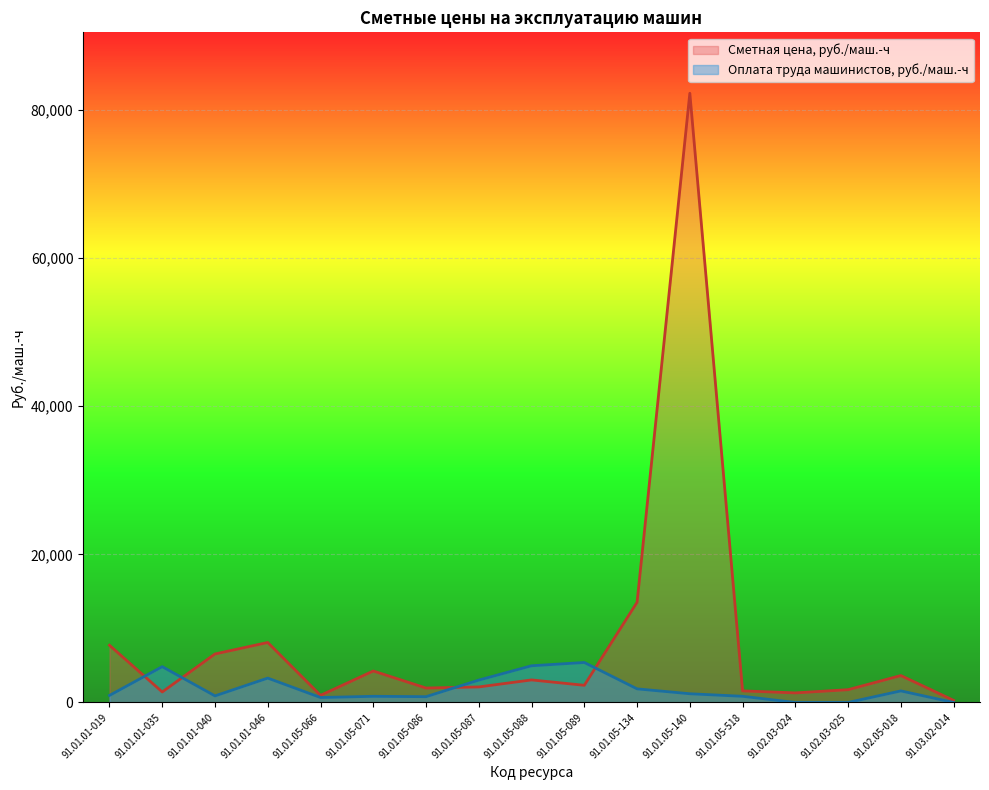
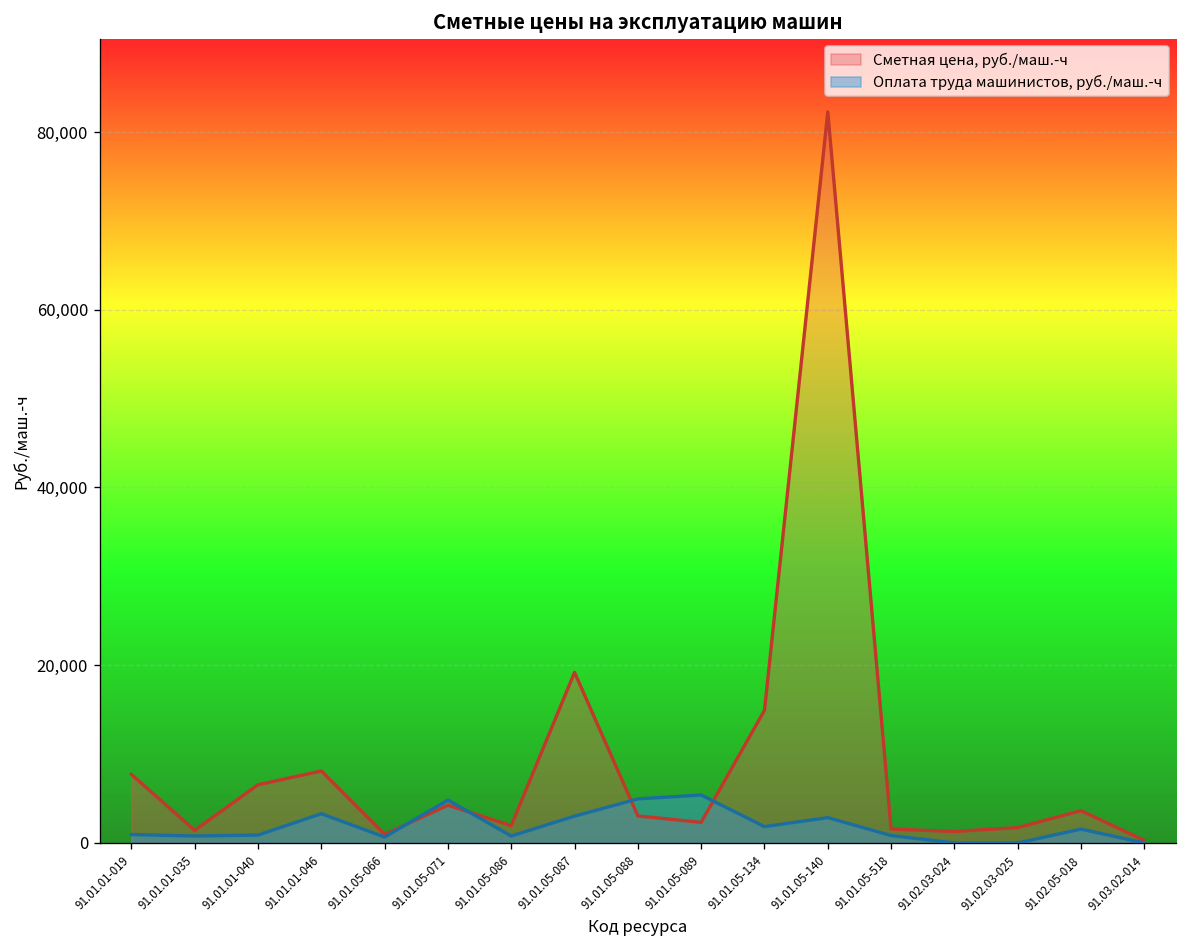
  {
    "Сметная цена, руб./маш.-ч": {
      "91.01.01-019": "8,000",
      "91.01.01-035": "1,000",
      "91.01.01-040": "7,000",
      "91.01.01-046": "8,000",
      "91.01.05-071": "4,000",
      "91.01.05-086": "2,000",
-     "91.01.05-087": "2,000",
+     "91.01.05-087": "19,000",
      "91.01.05-088": "3,000",
      "91.01.05-089": "2,000",
-     "91.01.05-134": "14,000",
+     "91.01.05-134": "15,000",
      "91.01.05-140": "82,000",
      "91.01.05-518": "2,000",
      "91.02.03-024": "1,000",
      "91.02.03-025": "2,000",
      "91.02.05-018": "4,000"
    },
    "Оплата труда машинистов, руб./маш.-ч": {
      "91.01.01-019": "1,000",
-     "91.01.01-035": "5,000",
+     "91.01.01-035": "1,000",
      "91.01.01-040": "1,000",
      "91.01.01-046": "3,000",
-     "91.01.05-071": "1,000",
+     "91.01.05-071": "5,000",
      "91.01.05-086": "1,000",
      "91.01.05-087": "3,000",
      "91.01.05-088": "5,000",
      "91.01.05-089": "5,000",
      "91.01.05-134": "2,000",
-     "91.01.05-140": "1,000",
+     "91.01.05-140": "3,000",
      "91.01.05-518": "1,000",
      "91.02.03-024": "0",
      "91.02.03-025": "0",
      "91.02.05-018": "2,000"
    }
  }
